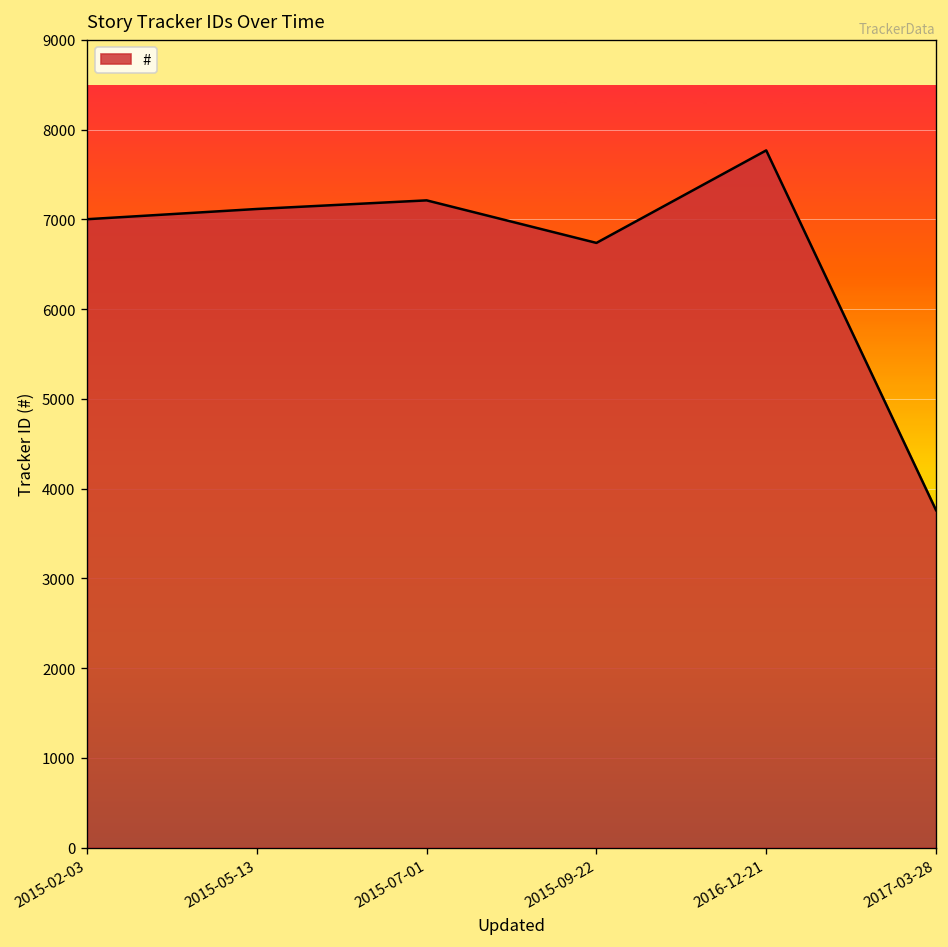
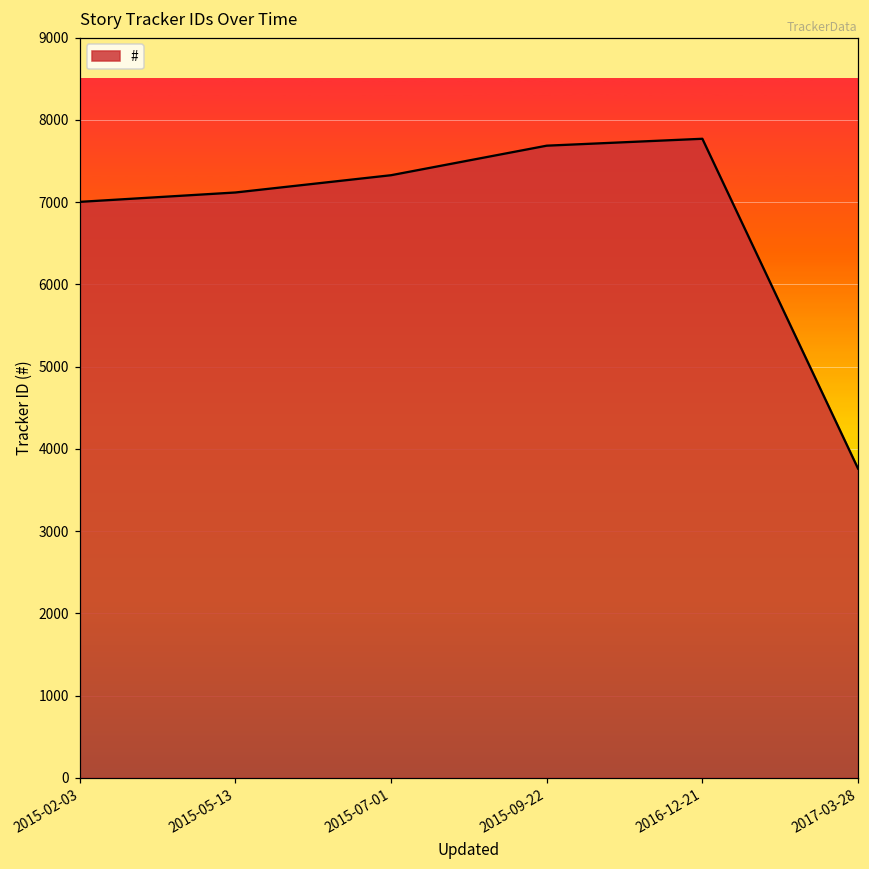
  {
    "2015-02-03": 7000,
    "2015-05-13": 7100,
-   "2015-07-01": 7200,
-   "2015-09-22": 6700,
+   "2015-07-01": 7300,
+   "2015-09-22": 7700,
    "2016-12-21": 7800,
    "2017-03-28": 3800
  }
